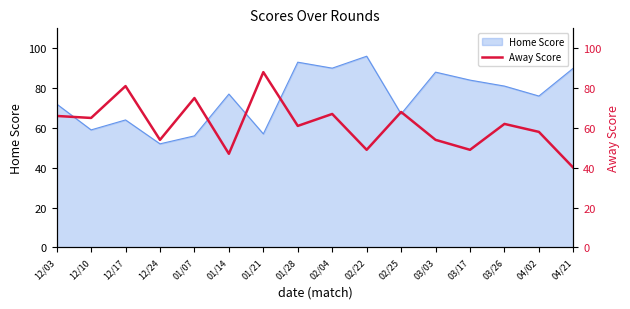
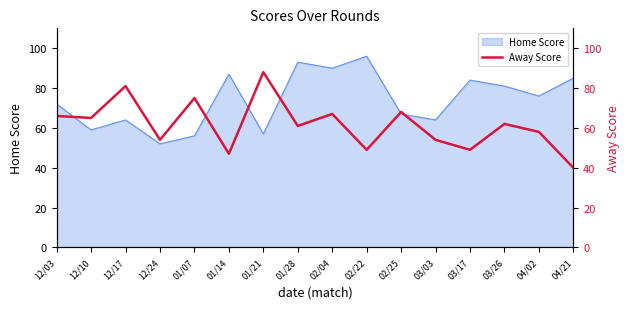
  {
    "Home Score": {
      "12/03": 72,
      "12/10": 59,
      "12/17": 64,
      "12/24": 52,
      "01/07": 56,
-     "01/14": 77,
+     "01/14": 87,
      "01/21": 57,
      "01/28": 93,
      "02/04": 90,
      "02/22": 96,
      "02/25": 67,
-     "03/03": 88,
+     "03/03": 64,
      "03/17": 84,
      "03/26": 81,
      "04/02": 76,
-     "04/21": 90
+     "04/21": 85
    },
    "Away Score": {
      "12/03": 66,
      "12/10": 65,
      "12/17": 81,
      "12/24": 54,
      "01/07": 75,
      "01/14": 47,
      "01/21": 88,
      "01/28": 61,
      "02/04": 67,
      "02/22": 49,
      "02/25": 68,
      "03/03": 54,
      "03/17": 49,
      "03/26": 62,
      "04/02": 58,
      "04/21": 40
    }
  }
